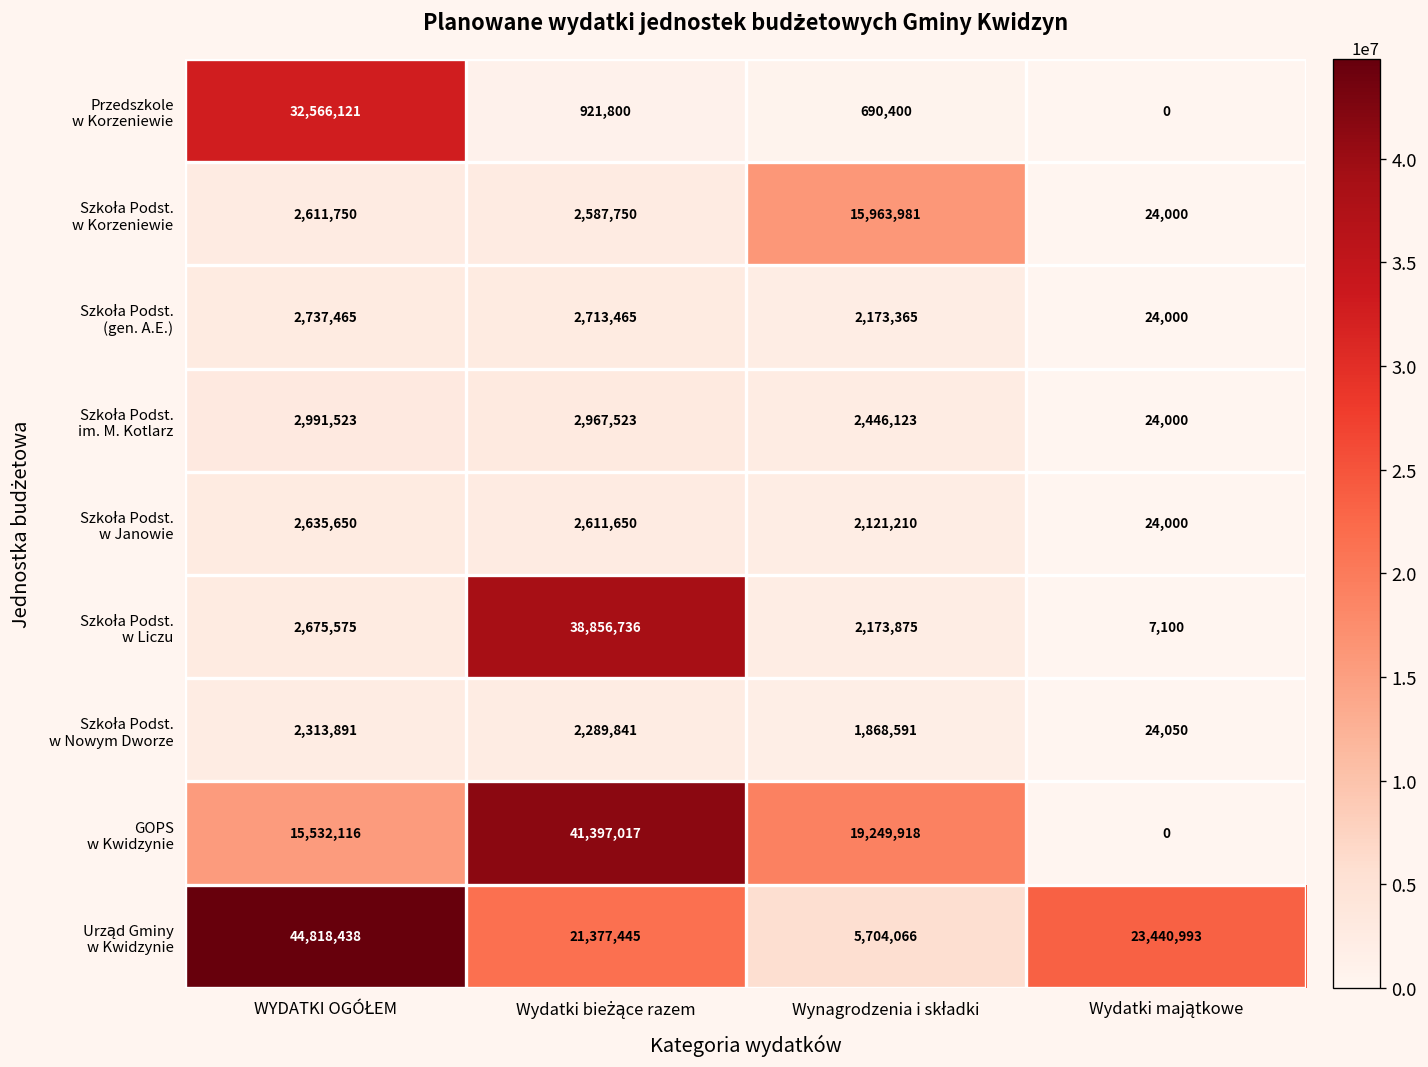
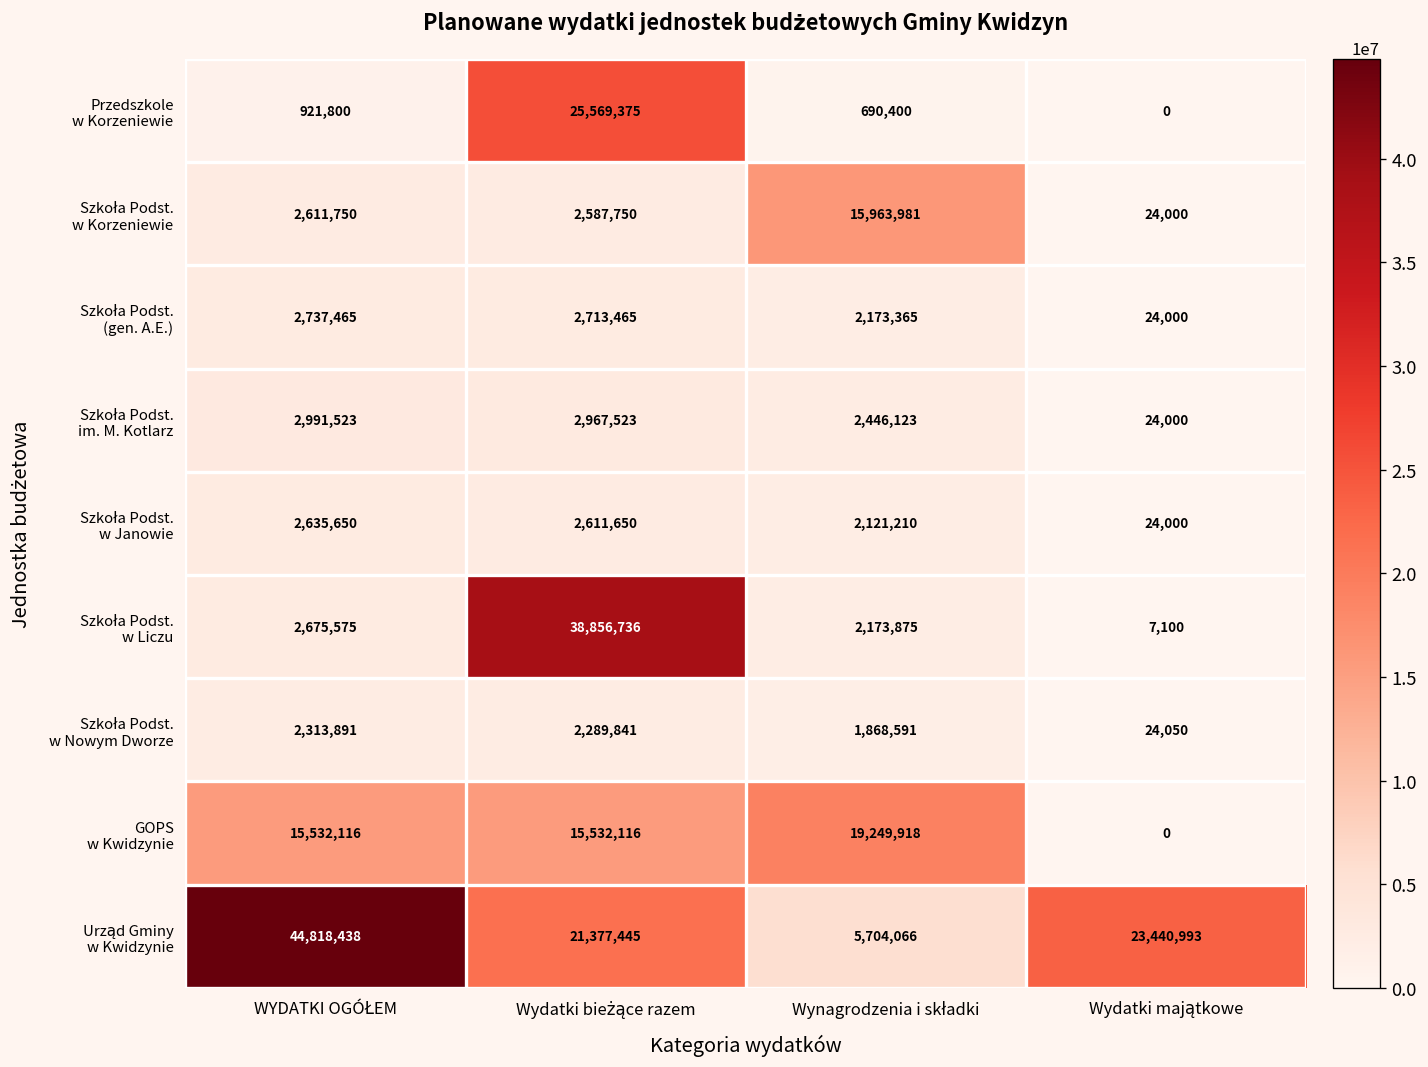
  {
    "Przedszkole w Korzeniewie": {
-     "WYDATKI OGÓŁEM": "32,566,121",
-     "Wydatki bieżące razem": "921,800",
+     "WYDATKI OGÓŁEM": "921,800",
+     "Wydatki bieżące razem": "25,569,375",
      "Wynagrodzenia i składki": "690,400",
      "Wydatki majątkowe": "0"
    },
    "Szkoła Podst. w Korzeniewie": {
      "WYDATKI OGÓŁEM": "2,611,750",
      "Wydatki bieżące razem": "2,587,750",
      "Wynagrodzenia i składki": "15,963,981",
      "Wydatki majątkowe": "24,000"
    },
    "Szkoła Podst. (gen. A.E.)": {
      "WYDATKI OGÓŁEM": "2,737,465",
      "Wydatki bieżące razem": "2,713,465",
      "Wynagrodzenia i składki": "2,173,365",
      "Wydatki majątkowe": "24,000"
    },
    "Szkoła Podst. im. M. Kotlarz": {
      "WYDATKI OGÓŁEM": "2,991,523",
      "Wydatki bieżące razem": "2,967,523",
      "Wynagrodzenia i składki": "2,446,123",
      "Wydatki majątkowe": "24,000"
    },
    "Szkoła Podst. w Janowie": {
      "WYDATKI OGÓŁEM": "2,635,650",
      "Wydatki bieżące razem": "2,611,650",
      "Wynagrodzenia i składki": "2,121,210",
      "Wydatki majątkowe": "24,000"
    },
    "Szkoła Podst. w Liczu": {
      "WYDATKI OGÓŁEM": "2,675,575",
      "Wydatki bieżące razem": "38,856,736",
      "Wynagrodzenia i składki": "2,173,875",
      "Wydatki majątkowe": "7,100"
    },
    "Szkoła Podst. w Nowym Dworze": {
      "WYDATKI OGÓŁEM": "2,313,891",
      "Wydatki bieżące razem": "2,289,841",
      "Wynagrodzenia i składki": "1,868,591",
      "Wydatki majątkowe": "24,050"
    },
    "GOPS w Kwidzynie": {
      "WYDATKI OGÓŁEM": "15,532,116",
-     "Wydatki bieżące razem": "41,397,017",
+     "Wydatki bieżące razem": "15,532,116",
      "Wynagrodzenia i składki": "19,249,918",
      "Wydatki majątkowe": "0"
    },
    "Urząd Gminy w Kwidzynie": {
      "WYDATKI OGÓŁEM": "44,818,438",
      "Wydatki bieżące razem": "21,377,445",
      "Wynagrodzenia i składki": "5,704,066",
      "Wydatki majątkowe": "23,440,993"
    }
  }
